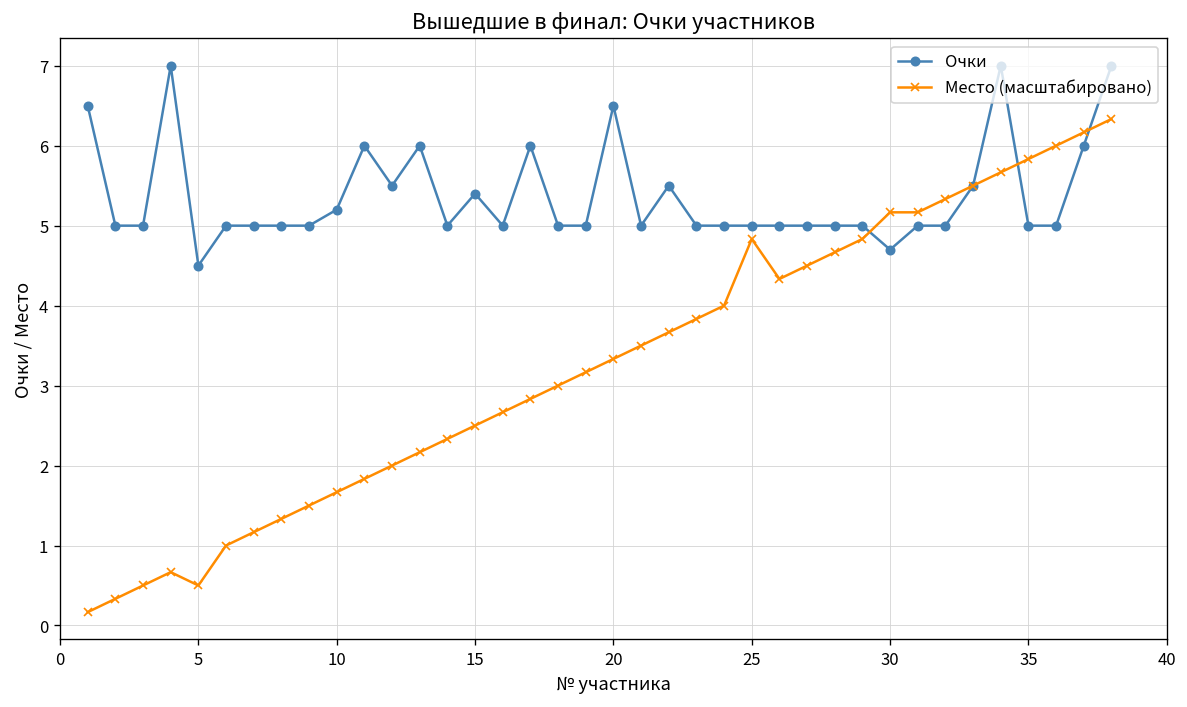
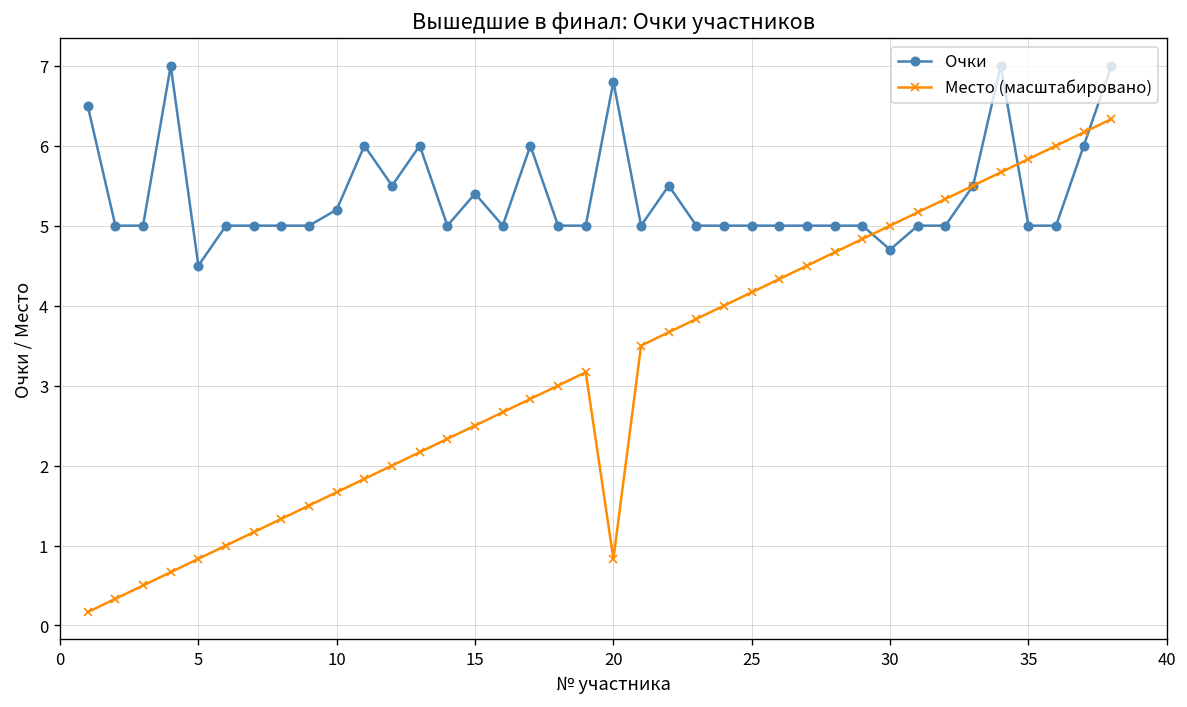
  {
    "Очки": {
      "5": 4.5,
      "10": 5.2,
      "15": 5.4,
-     "20": 6.5,
+     "20": 6.8,
      "25": 5.0,
      "30": 4.7,
      "35": 5.0
    },
    "Место (масштабировано)": {
-     "5": 0.5,
+     "5": 0.8,
      "10": 1.7,
      "15": 2.5,
-     "20": 3.3,
-     "25": 4.8,
-     "30": 5.2,
+     "20": 0.8,
+     "25": 4.2,
+     "30": 5.0,
      "35": 5.8
    }
  }
